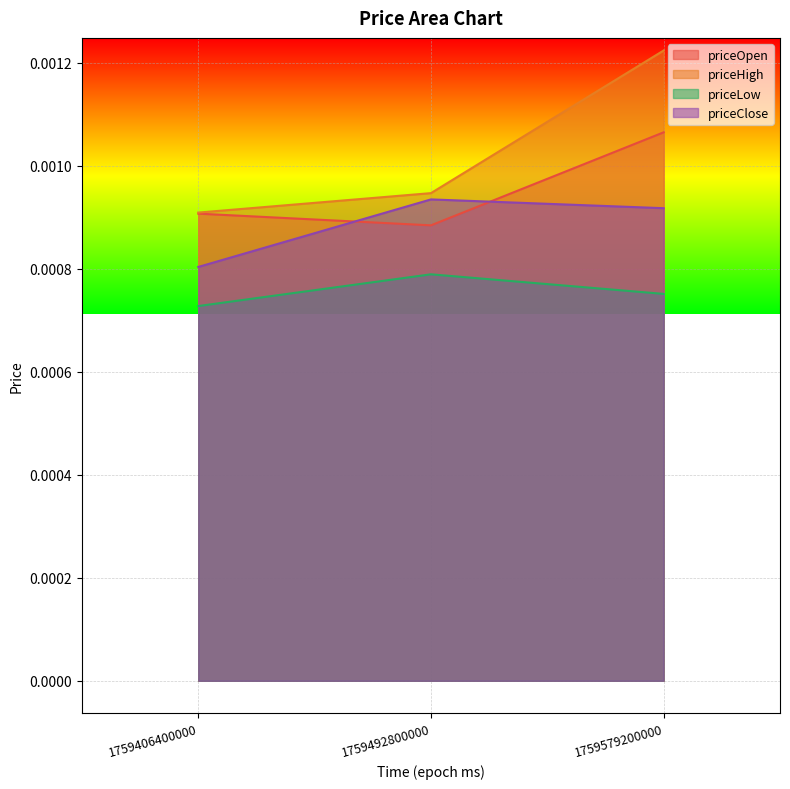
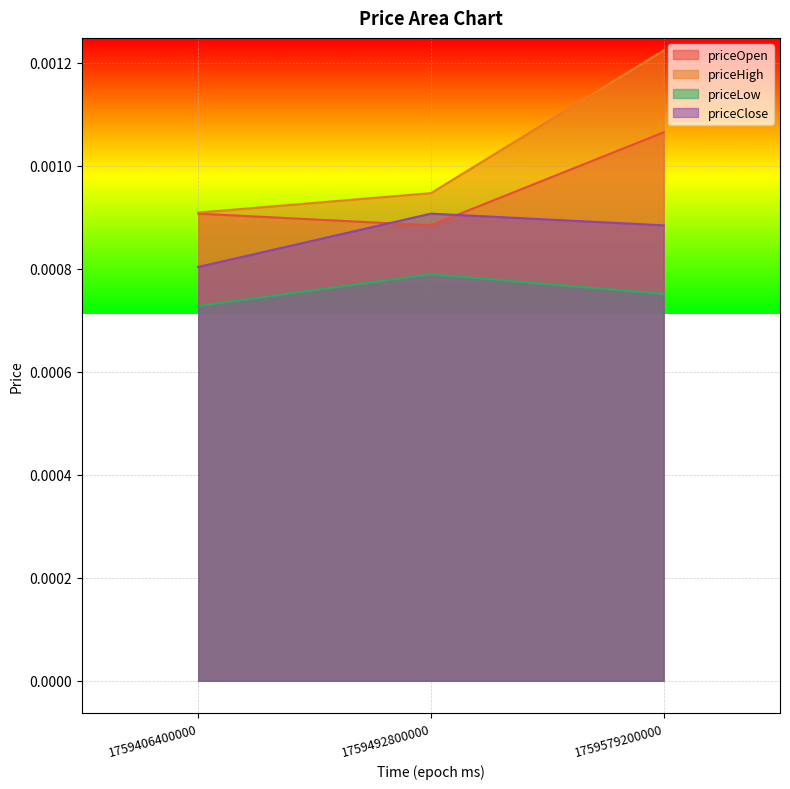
  {
    "priceLow": {
      "1759406400000": 0.00073,
      "1759492800000": 0.00079,
      "1759579200000": 0.00075
    },
    "priceClose": {
      "1759406400000": 0.00080,
-     "1759492800000": 0.00093,
-     "1759579200000": 0.00092
+     "1759492800000": 0.00091,
+     "1759579200000": 0.00088
    }
  }
